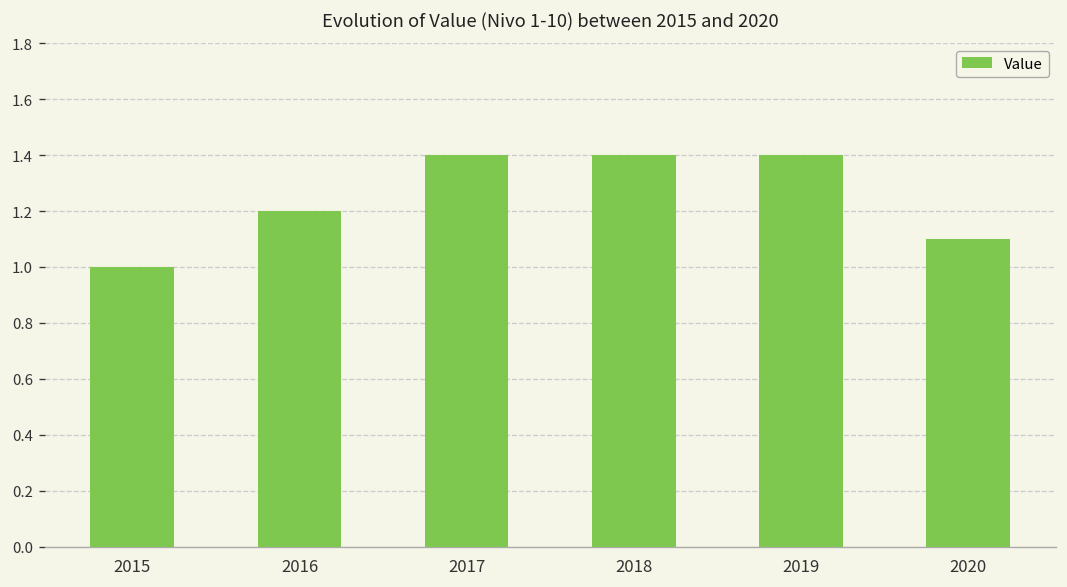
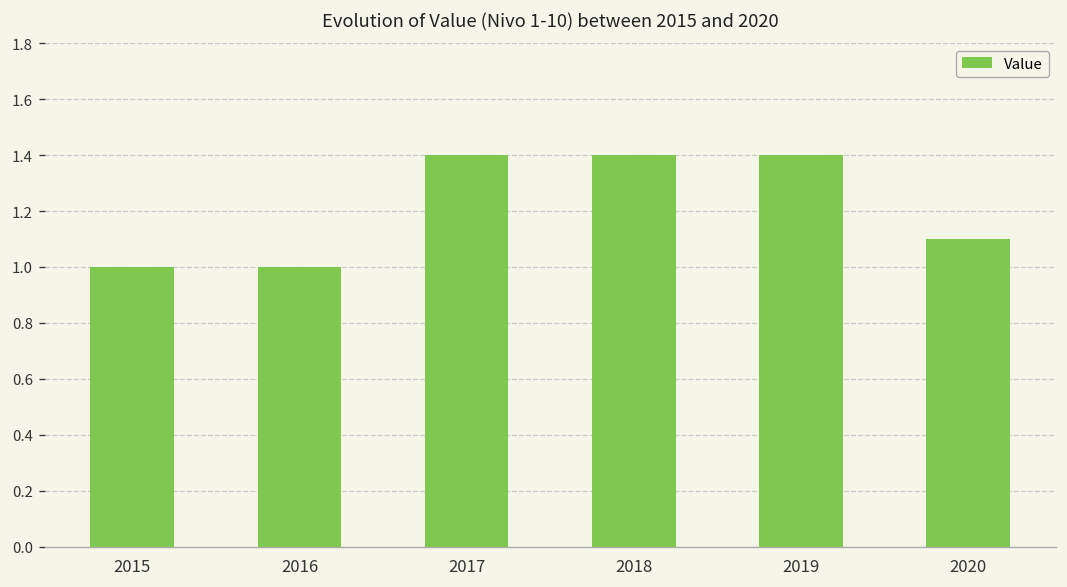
  {
    "2015": 1.0,
-   "2016": 1.2,
+   "2016": 1.0,
    "2017": 1.4,
    "2018": 1.4,
    "2019": 1.4,
    "2020": 1.1
  }
